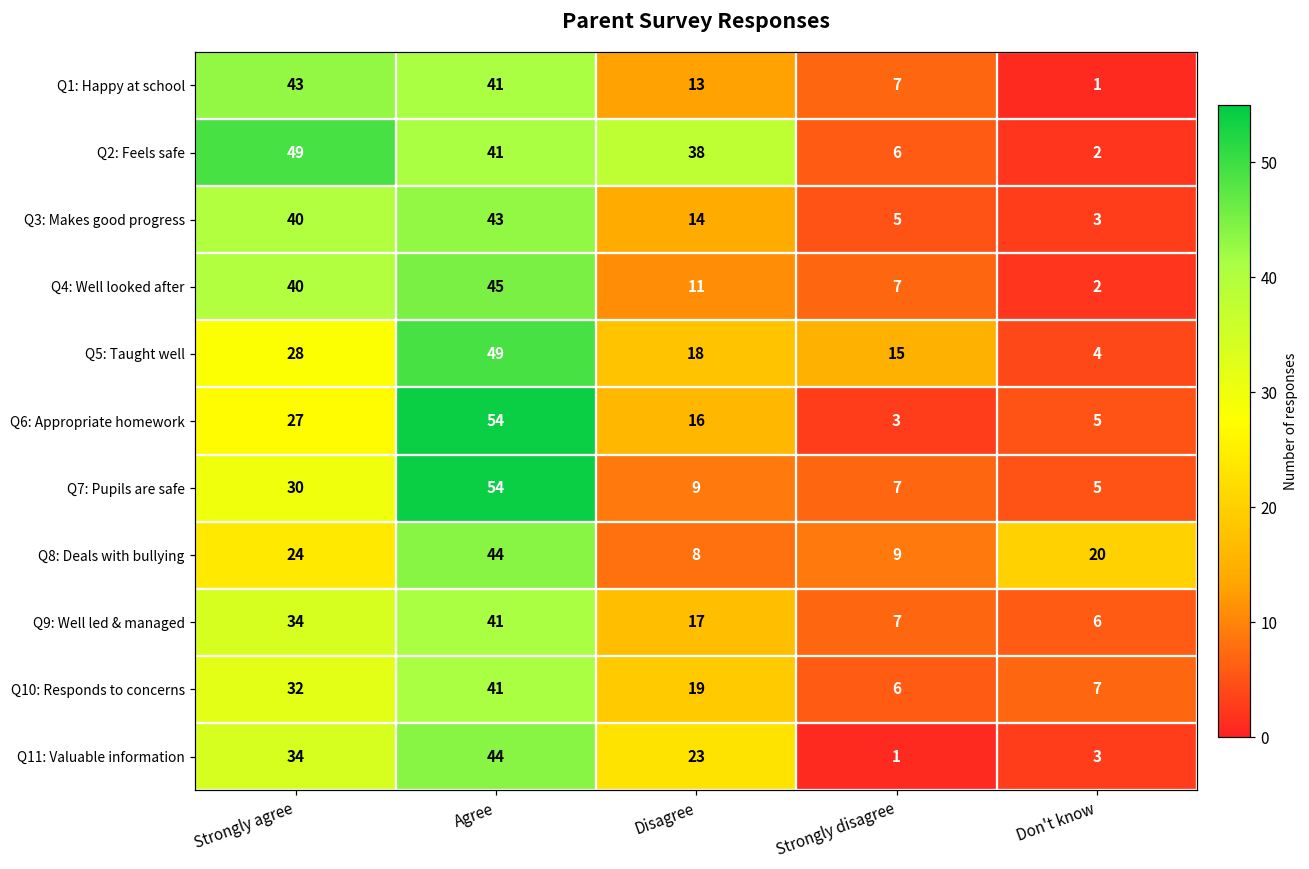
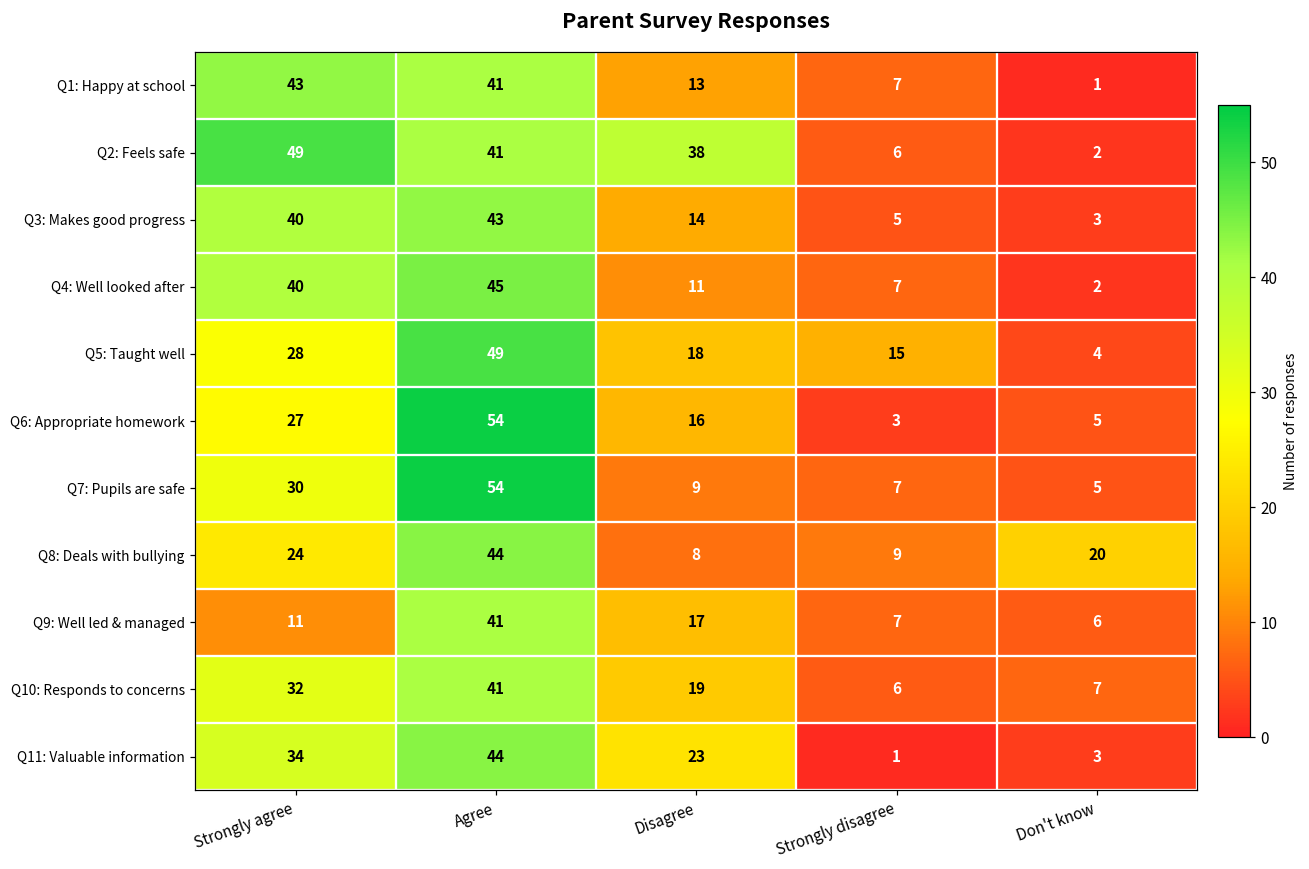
  {
    "Q1: Happy at school": {
      "Strongly agree": 43,
      "Agree": 41,
      "Disagree": 13,
      "Strongly disagree": 7,
      "Don't know": 1
    },
    "Q2: Feels safe": {
      "Strongly agree": 49,
      "Agree": 41,
      "Disagree": 38,
      "Strongly disagree": 6,
      "Don't know": 2
    },
    "Q3: Makes good progress": {
      "Strongly agree": 40,
      "Agree": 43,
      "Disagree": 14,
      "Strongly disagree": 5,
      "Don't know": 3
    },
    "Q4: Well looked after": {
      "Strongly agree": 40,
      "Agree": 45,
      "Disagree": 11,
      "Strongly disagree": 7,
      "Don't know": 2
    },
    "Q5: Taught well": {
      "Strongly agree": 28,
      "Agree": 49,
      "Disagree": 18,
      "Strongly disagree": 15,
      "Don't know": 4
    },
    "Q6: Appropriate homework": {
      "Strongly agree": 27,
      "Agree": 54,
      "Disagree": 16,
      "Strongly disagree": 3,
      "Don't know": 5
    },
    "Q7: Pupils are safe": {
      "Strongly agree": 30,
      "Agree": 54,
      "Disagree": 9,
      "Strongly disagree": 7,
      "Don't know": 5
    },
    "Q8: Deals with bullying": {
      "Strongly agree": 24,
      "Agree": 44,
      "Disagree": 8,
      "Strongly disagree": 9,
      "Don't know": 20
    },
    "Q9: Well led & managed": {
-     "Strongly agree": 34,
+     "Strongly agree": 11,
      "Agree": 41,
      "Disagree": 17,
      "Strongly disagree": 7,
      "Don't know": 6
    },
    "Q10: Responds to concerns": {
      "Strongly agree": 32,
      "Agree": 41,
      "Disagree": 19,
      "Strongly disagree": 6,
      "Don't know": 7
    },
    "Q11: Valuable information": {
      "Strongly agree": 34,
      "Agree": 44,
      "Disagree": 23,
      "Strongly disagree": 1,
      "Don't know": 3
    }
  }
